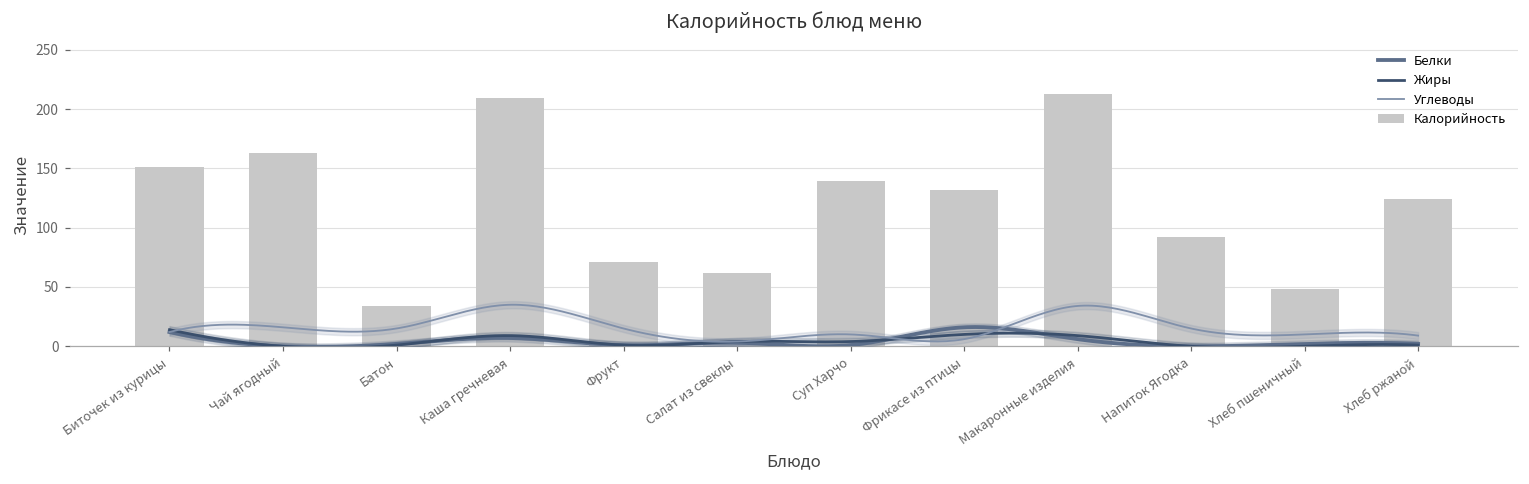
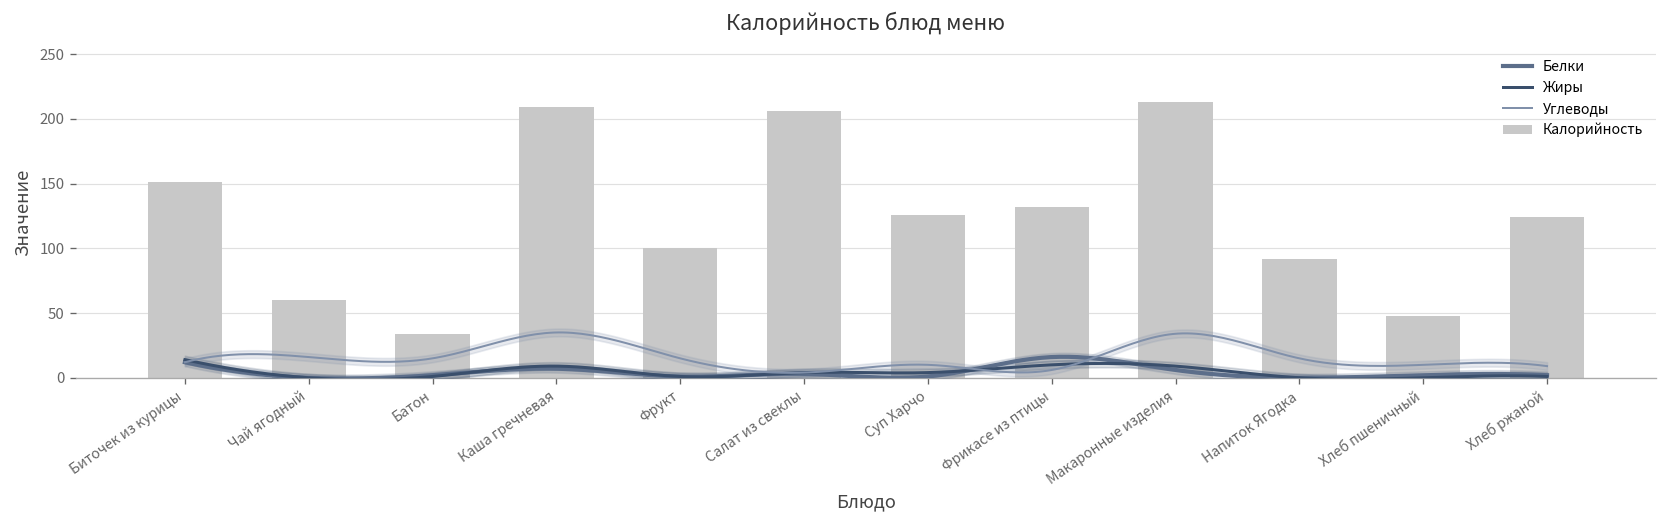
  {
    "Калорийность": {
      "Биточек из курицы": 151,
-     "Чай ягодный": 163,
+     "Чай ягодный": 60,
      "Батон": 34,
      "Каша гречневая": 209,
-     "Фрукт": 71,
-     "Салат из свеклы": 62,
-     "Суп Харчо": 139,
+     "Фрукт": 100,
+     "Салат из свеклы": 206,
+     "Суп Харчо": 126,
      "Фрикасе из птицы": 132,
      "Макаронные изделия": 213,
      "Напиток Ягодка": 92,
      "Хлеб пшеничный": 48,
      "Хлеб ржаной": 124
    }
  }
